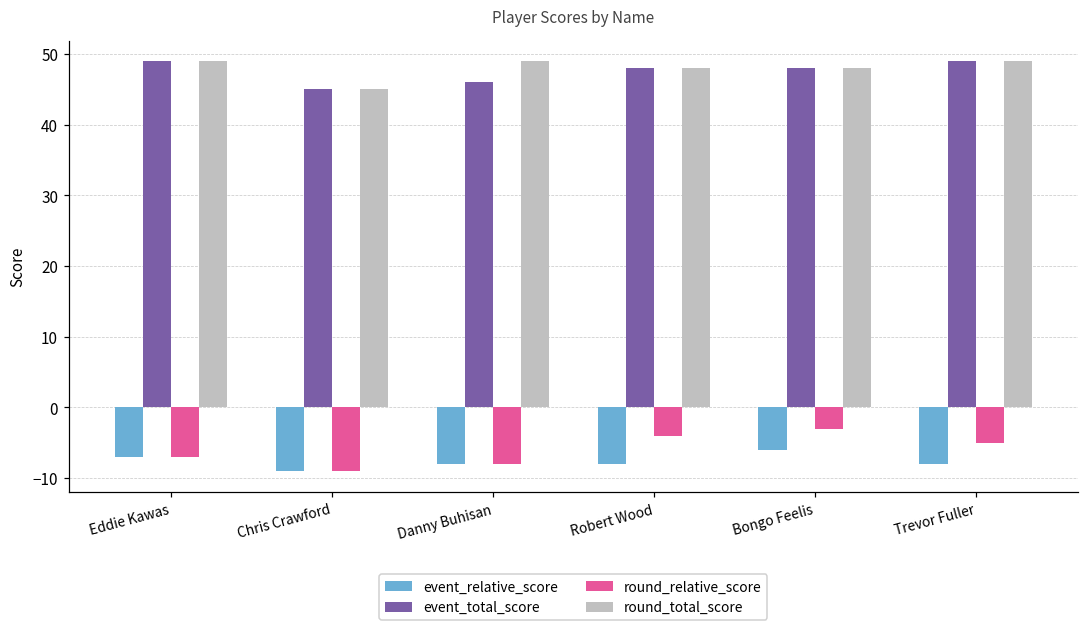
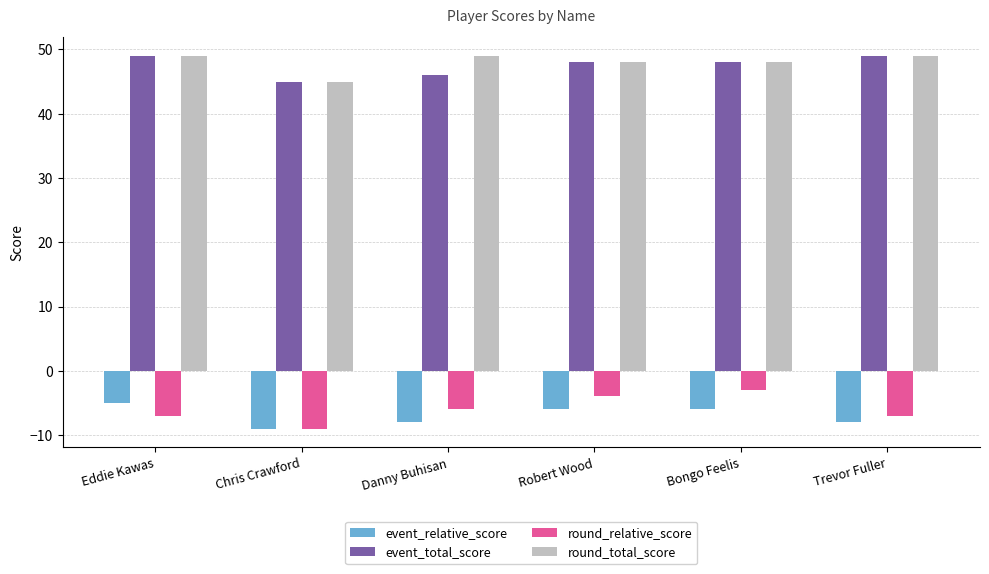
  {
    "event_relative_score": {
-     "Eddie Kawas": -7,
+     "Eddie Kawas": -5,
      "Chris Crawford": -9,
      "Danny Buhisan": -8,
-     "Robert Wood": -8,
+     "Robert Wood": -6,
      "Bongo Feelis": -6,
      "Trevor Fuller": -8
    },
    "event_total_score": {
      "Eddie Kawas": 49,
      "Chris Crawford": 45,
      "Danny Buhisan": 46,
      "Robert Wood": 48,
      "Bongo Feelis": 48,
      "Trevor Fuller": 49
    },
    "round_relative_score": {
      "Eddie Kawas": -7,
      "Chris Crawford": -9,
-     "Danny Buhisan": -8,
+     "Danny Buhisan": -6,
      "Robert Wood": -4,
      "Bongo Feelis": -3,
-     "Trevor Fuller": -5
+     "Trevor Fuller": -7
    },
    "round_total_score": {
      "Eddie Kawas": 49,
      "Chris Crawford": 45,
      "Danny Buhisan": 49,
      "Robert Wood": 48,
      "Bongo Feelis": 48,
      "Trevor Fuller": 49
    }
  }
